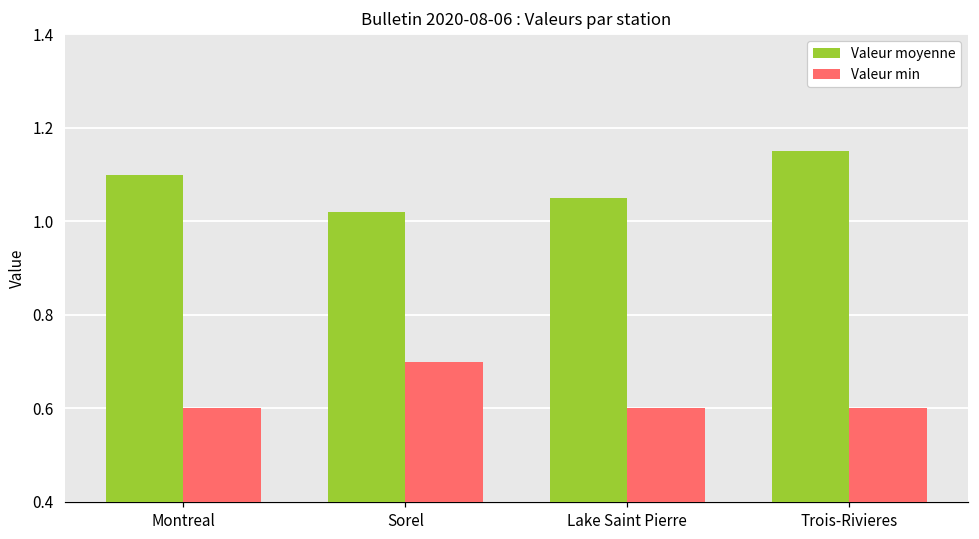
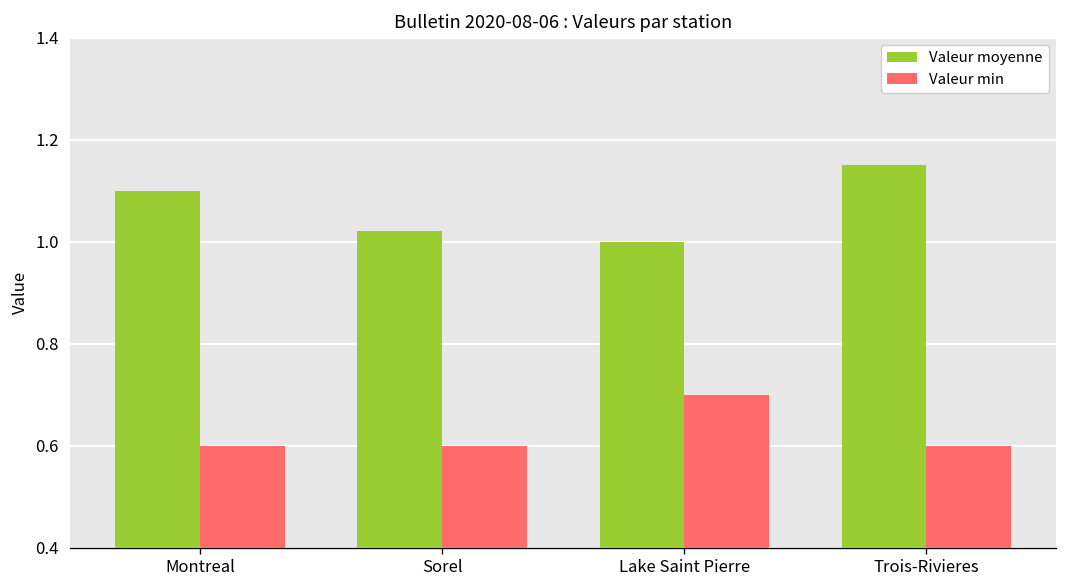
  {
    "Valeur moyenne": {
      "Montreal": 1.10,
      "Sorel": 1.02,
-     "Lake Saint Pierre": 1.05,
+     "Lake Saint Pierre": 1.00,
      "Trois-Rivieres": 1.15
    },
    "Valeur min": {
      "Montreal": 0.6,
-     "Sorel": 0.7,
-     "Lake Saint Pierre": 0.6,
+     "Sorel": 0.6,
+     "Lake Saint Pierre": 0.7,
      "Trois-Rivieres": 0.6
    }
  }
